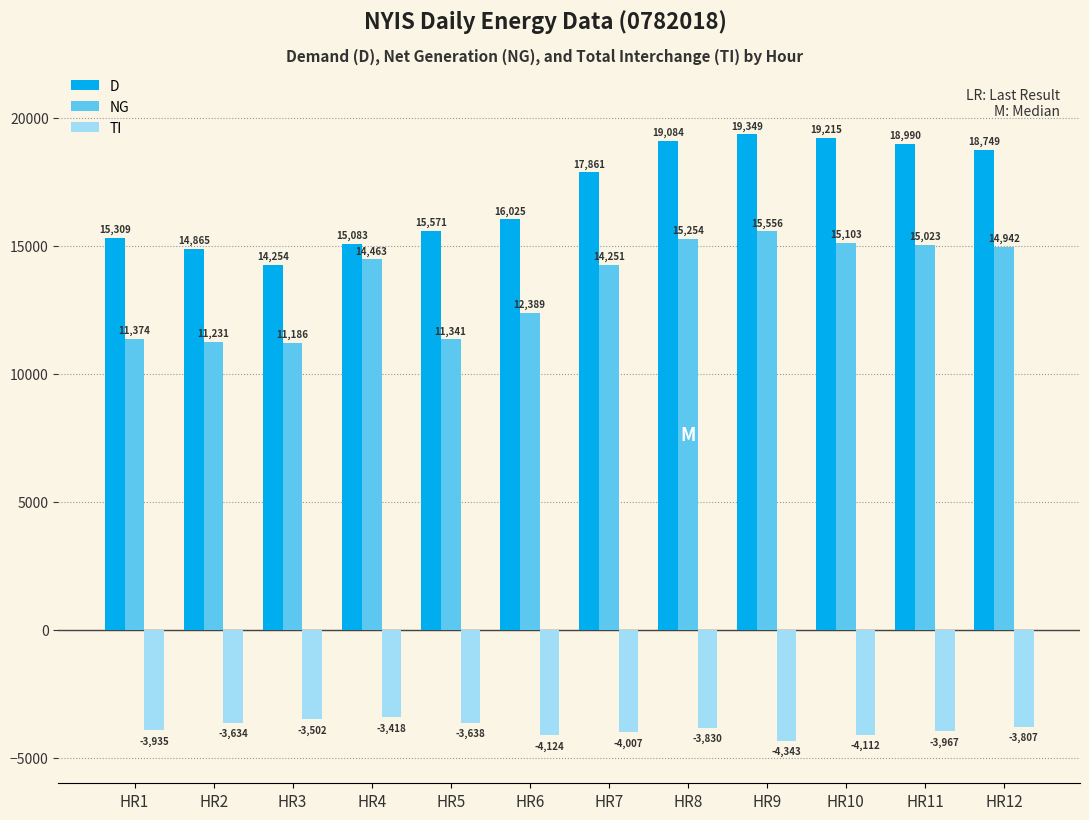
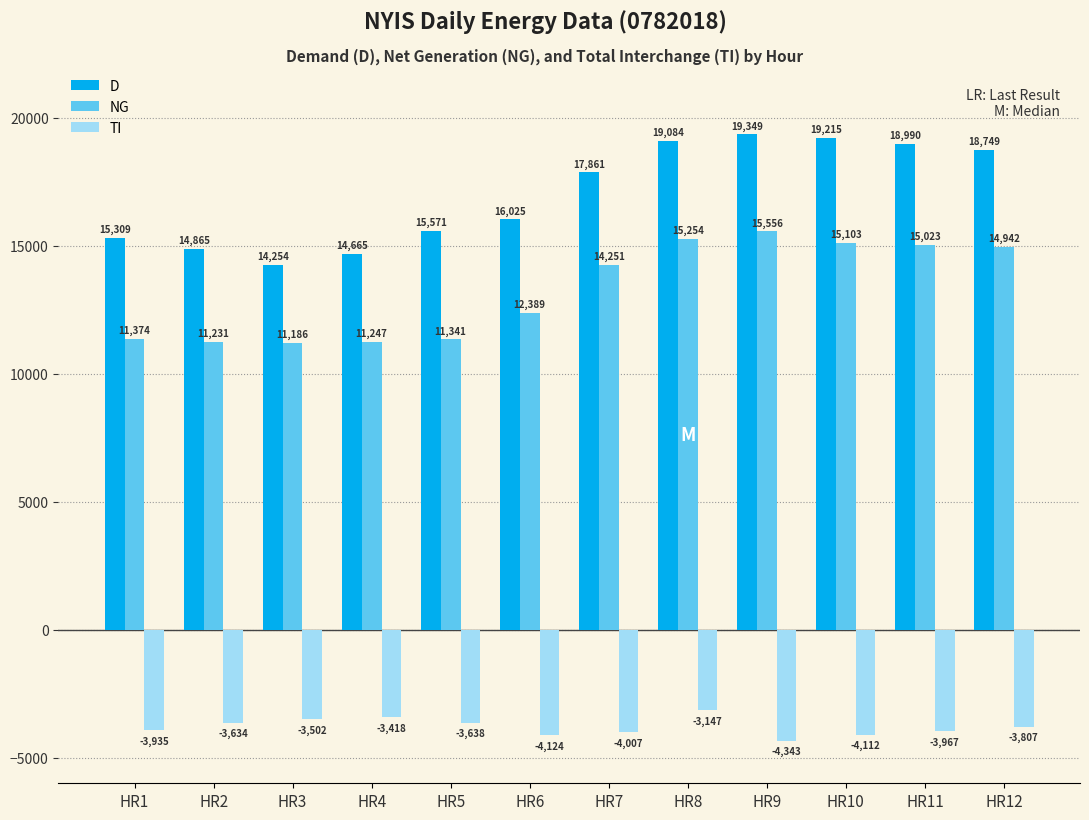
  {
    "D": {
      "HR1": "15,309",
      "HR2": "14,865",
      "HR3": "14,254",
-     "HR4": "15,083",
+     "HR4": "14,665",
      "HR5": "15,571",
      "HR6": "16,025",
      "HR7": "17,861",
      "HR8": "19,084",
      "HR9": "19,349",
      "HR10": "19,215",
      "HR11": "18,990",
      "HR12": "18,749"
    },
    "NG": {
      "HR1": "11,374",
      "HR2": "11,231",
      "HR3": "11,186",
-     "HR4": "14,463",
+     "HR4": "11,247",
      "HR5": "11,341",
      "HR6": "12,389",
      "HR7": "14,251",
      "HR8": "15,254",
      "HR9": "15,556",
      "HR10": "15,103",
      "HR11": "15,023",
      "HR12": "14,942"
    },
    "TI": {
      "HR1": "-3,935",
      "HR2": "-3,634",
      "HR3": "-3,502",
      "HR4": "-3,418",
      "HR5": "-3,638",
      "HR6": "-4,124",
      "HR7": "-4,007",
-     "HR8": "-3,830",
+     "HR8": "-3,147",
      "HR9": "-4,343",
      "HR10": "-4,112",
      "HR11": "-3,967",
      "HR12": "-3,807"
    }
  }
